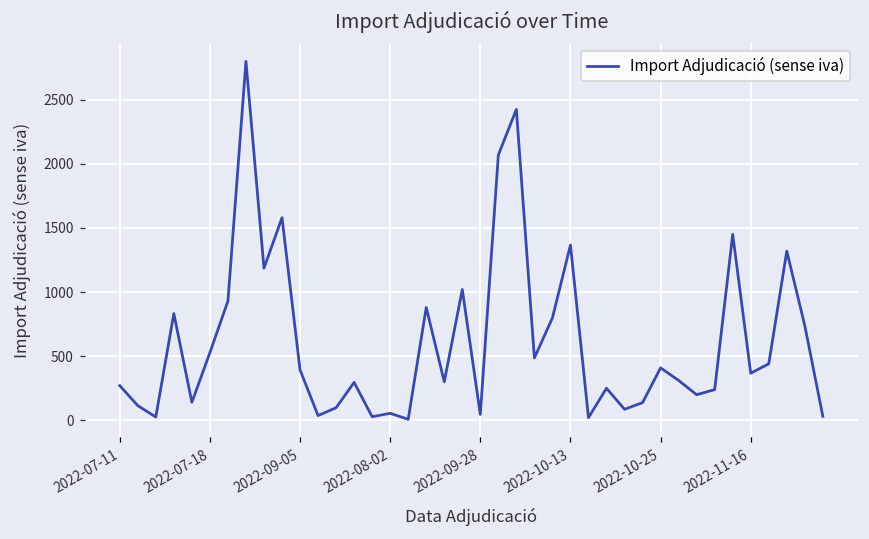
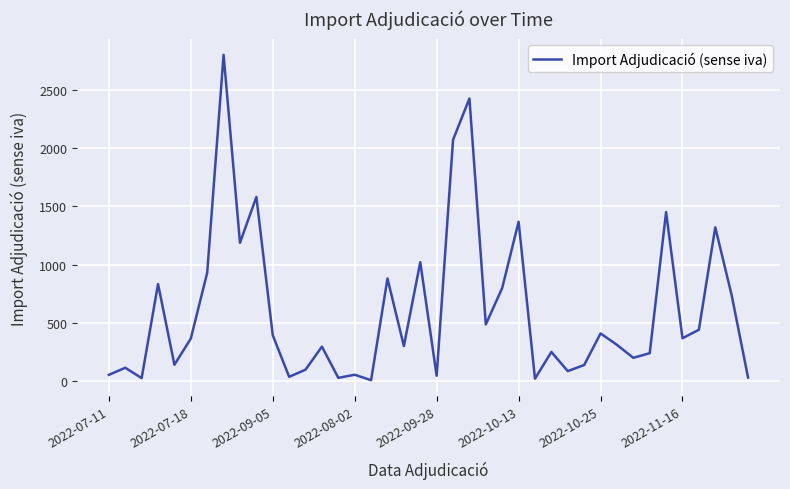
  {
-   "2022-07-11": 270,
-   "2022-07-18": 530,
+   "2022-07-11": 50,
+   "2022-07-18": 360,
    "2022-09-05": 390,
    "2022-08-02": 50,
    "2022-09-28": 50,
    "2022-10-25": 410,
    "2022-11-16": 370
  }
